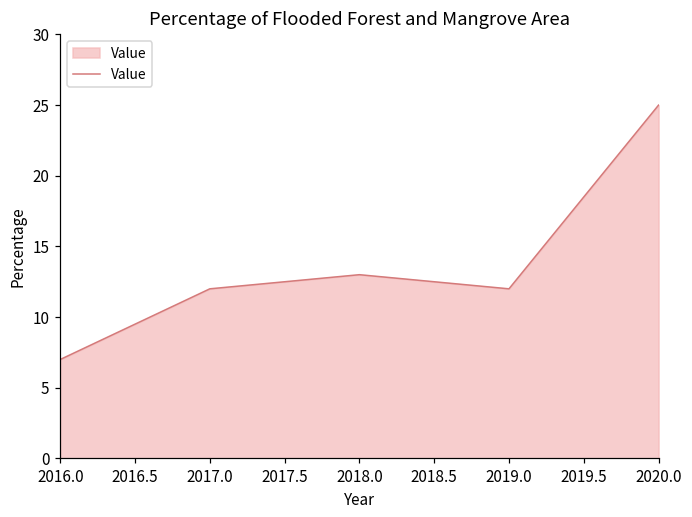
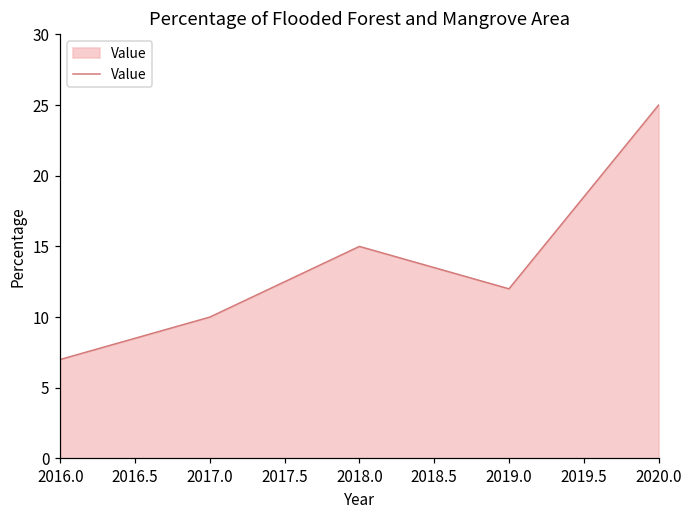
  {
    "2016.0": 7,
-   "2017.0": 12,
-   "2018.0": 13,
+   "2017.0": 10,
+   "2018.0": 15,
    "2019.0": 12,
    "2020.0": 25
  }
